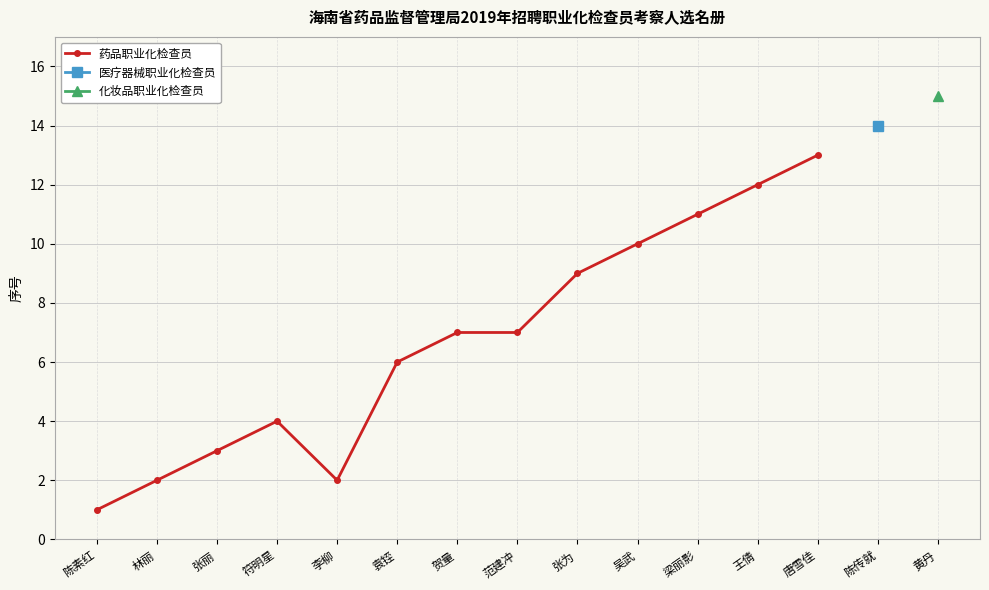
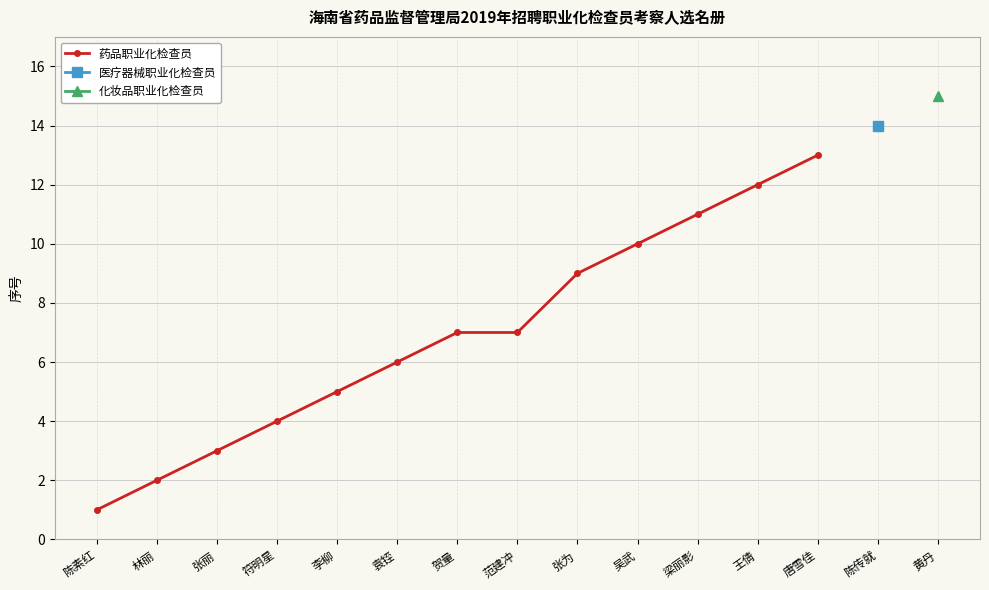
  {
    "药品职业化检查员": {
      "陈素红": 1,
      "林丽": 2,
      "张丽": 3,
      "符明星": 4,
-     "李柳": 2,
+     "李柳": 5,
      "袁铚": 6,
      "贺量": 7,
      "范建冲": 7,
      "张为": 9,
      "吴武": 10,
      "梁丽影": 11,
      "王倩": 12,
      "唐雪佳": 13
    },
    "医疗器械职业化检查员": {
      "陈传就": 14
    },
    "化妆品职业化检查员": {
      "黄丹": 15
    }
  }
